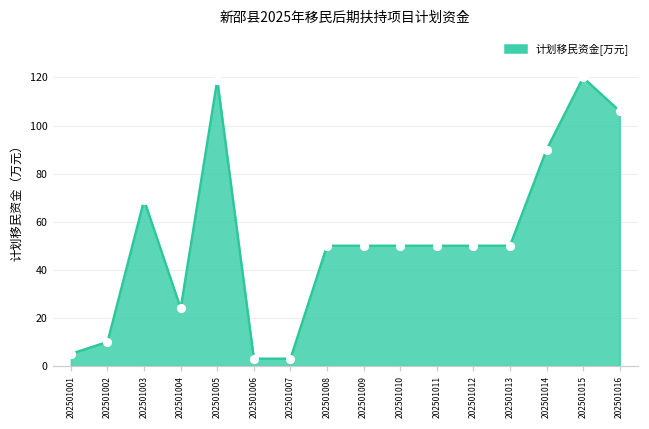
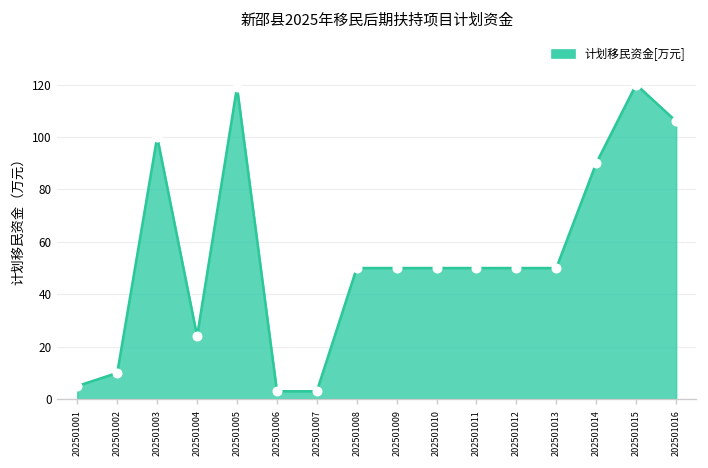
  {
    "202501001": 5,
    "202501002": 10,
-   "202501003": 69,
+   "202501003": 100,
    "202501004": 24,
    "202501005": 119,
    "202501006": 3,
    "202501007": 3,
    "202501008": 50,
    "202501009": 50,
    "202501010": 50,
    "202501011": 50,
    "202501012": 50,
    "202501013": 50,
    "202501014": 90,
    "202501015": 120,
    "202501016": 106
  }
